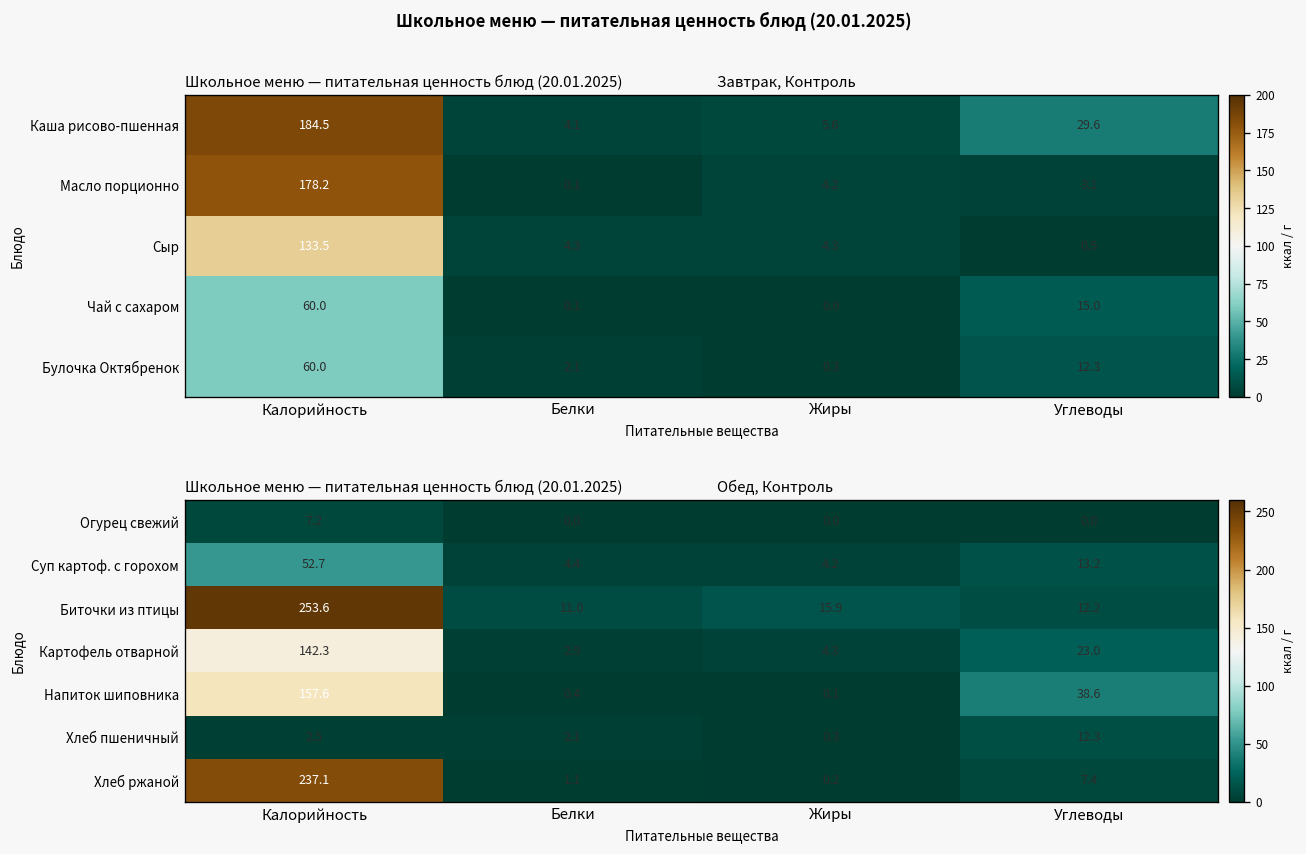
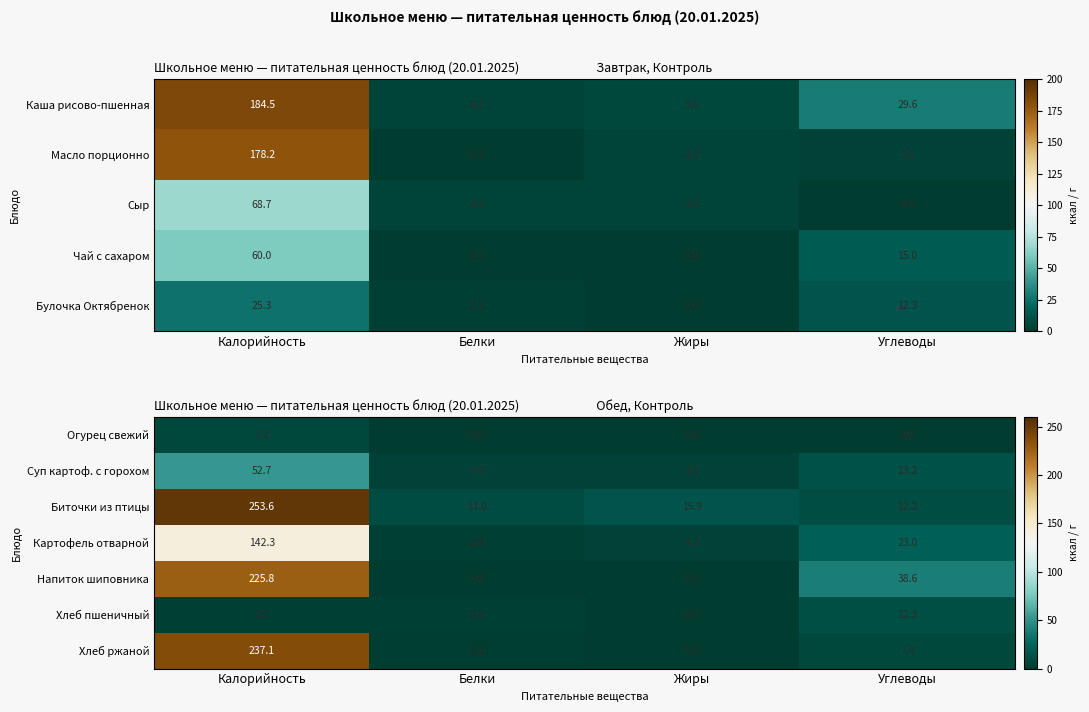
  {
    "Школьное меню — питательная ценность блюд (20.01.2025) Завтрак, Контроль": {
      "Каша рисово-пшенная": {
        "Калорийность": 184.5,
        "Углеводы": 29.6
      },
      "Масло порционно": {
        "Калорийность": 178.2
      },
      "Сыр": {
-       "Калорийность": 133.5
+       "Калорийность": 68.7
      },
      "Чай с сахаром": {
        "Калорийность": 60.0
      },
      "Булочка Октябренок": {
-       "Калорийность": 60.0
+       "Калорийность": 25.3
      }
    },
    "Школьное меню — питательная ценность блюд (20.01.2025) Обед, Контроль": {
      "Суп картоф. с горохом": {
        "Калорийность": 52.7
      },
      "Биточки из птицы": {
        "Калорийность": 253.6
      },
      "Картофель отварной": {
        "Калорийность": 142.3,
        "Углеводы": 23.0
      },
      "Напиток шиповника": {
-       "Калорийность": 157.6,
+       "Калорийность": 225.8,
        "Углеводы": 38.6
      },
      "Хлеб ржаной": {
        "Калорийность": 237.1
      }
    }
  }
